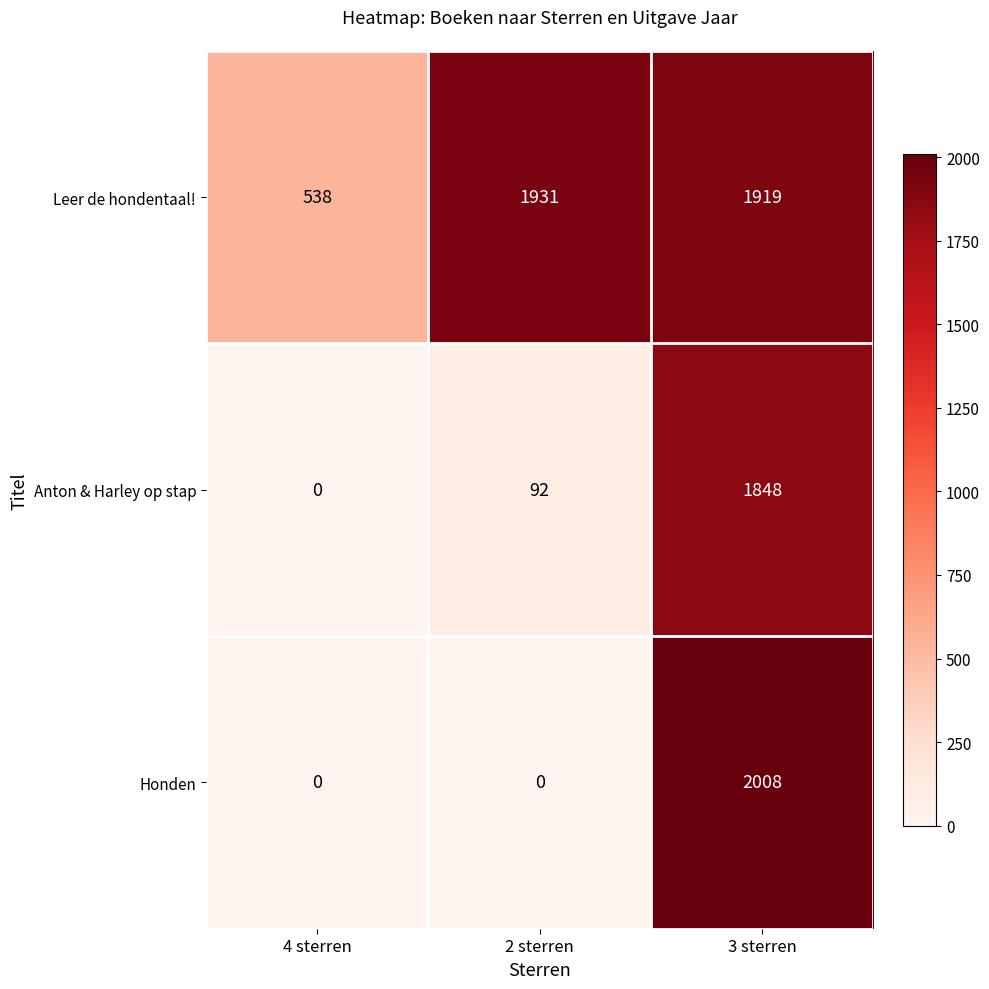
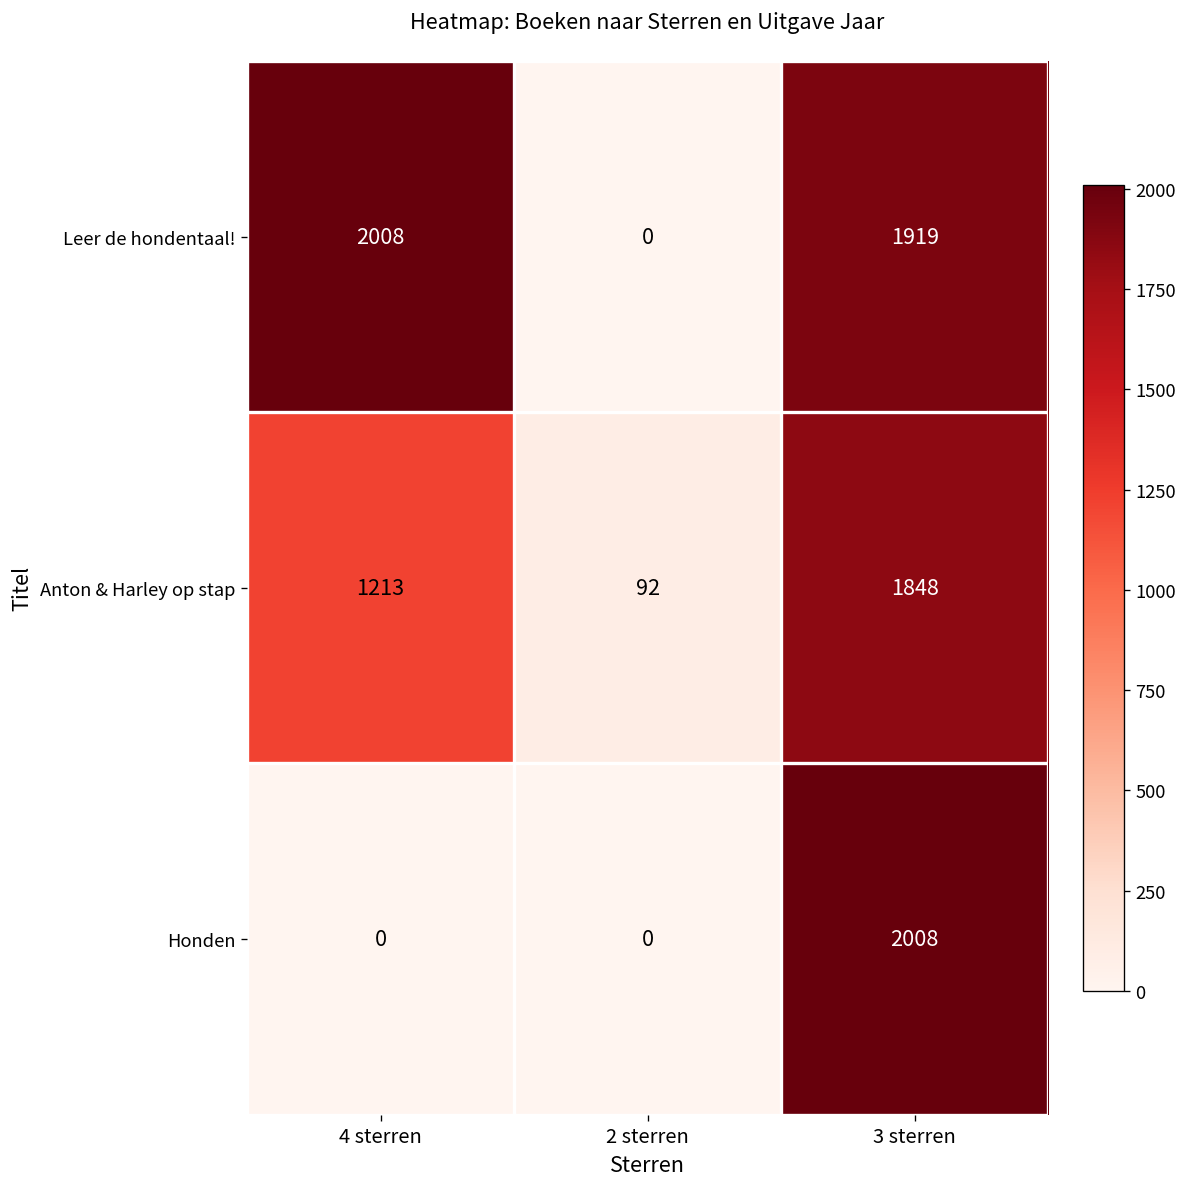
  {
    "Leer de hondentaal!": {
-     "4 sterren": 538,
-     "2 sterren": 1931,
+     "4 sterren": 2008,
+     "2 sterren": 0,
      "3 sterren": 1919
    },
    "Anton & Harley op stap": {
-     "4 sterren": 0,
+     "4 sterren": 1213,
      "2 sterren": 92,
      "3 sterren": 1848
    },
    "Honden": {
      "4 sterren": 0,
      "2 sterren": 0,
      "3 sterren": 2008
    }
  }
